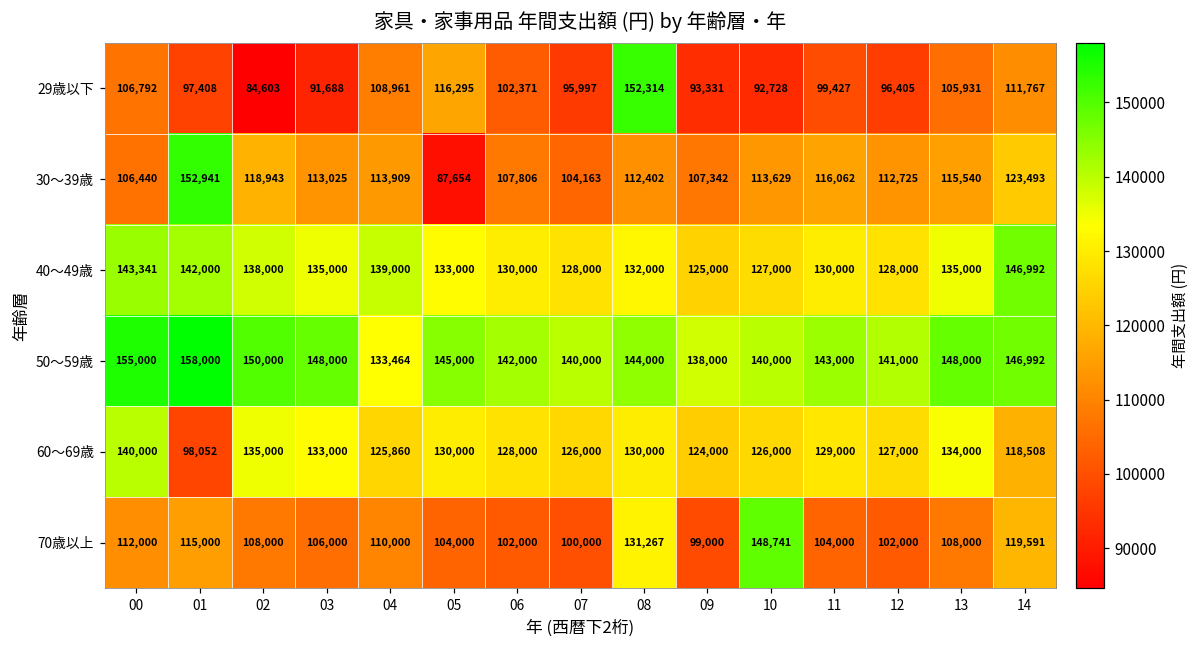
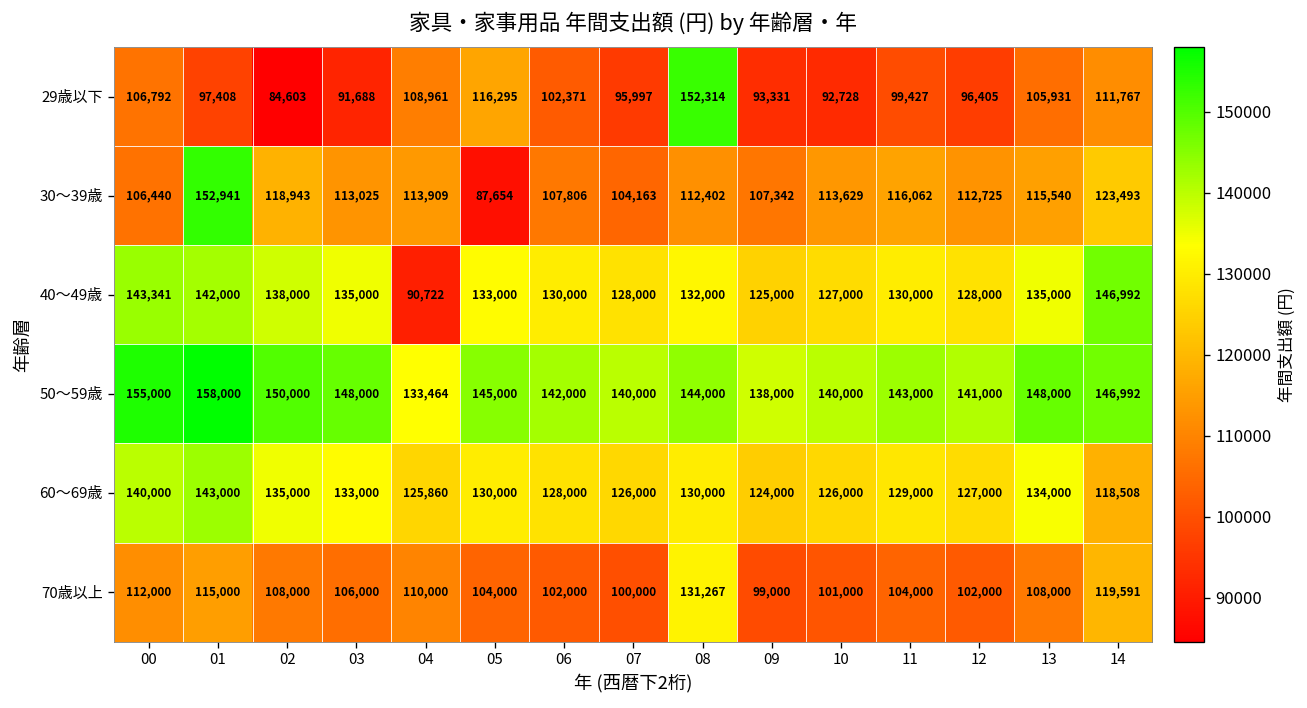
  {
    "29歳以下": {
      "00": "106,792",
      "01": "97,408",
      "02": "84,603",
      "03": "91,688",
      "04": "108,961",
      "05": "116,295",
      "06": "102,371",
      "07": "95,997",
      "08": "152,314",
      "09": "93,331",
      "10": "92,728",
      "11": "99,427",
      "12": "96,405",
      "13": "105,931",
      "14": "111,767"
    },
    "30～39歳": {
      "00": "106,440",
      "01": "152,941",
      "02": "118,943",
      "03": "113,025",
      "04": "113,909",
      "05": "87,654",
      "06": "107,806",
      "07": "104,163",
      "08": "112,402",
      "09": "107,342",
      "10": "113,629",
      "11": "116,062",
      "12": "112,725",
      "13": "115,540",
      "14": "123,493"
    },
    "40～49歳": {
      "00": "143,341",
      "01": "142,000",
      "02": "138,000",
      "03": "135,000",
-     "04": "139,000",
+     "04": "90,722",
      "05": "133,000",
      "06": "130,000",
      "07": "128,000",
      "08": "132,000",
      "09": "125,000",
      "10": "127,000",
      "11": "130,000",
      "12": "128,000",
      "13": "135,000",
      "14": "146,992"
    },
    "50～59歳": {
      "00": "155,000",
      "01": "158,000",
      "02": "150,000",
      "03": "148,000",
      "04": "133,464",
      "05": "145,000",
      "06": "142,000",
      "07": "140,000",
      "08": "144,000",
      "09": "138,000",
      "10": "140,000",
      "11": "143,000",
      "12": "141,000",
      "13": "148,000",
      "14": "146,992"
    },
    "60～69歳": {
      "00": "140,000",
-     "01": "98,052",
+     "01": "143,000",
      "02": "135,000",
      "03": "133,000",
      "04": "125,860",
      "05": "130,000",
      "06": "128,000",
      "07": "126,000",
      "08": "130,000",
      "09": "124,000",
      "10": "126,000",
      "11": "129,000",
      "12": "127,000",
      "13": "134,000",
      "14": "118,508"
    },
    "70歳以上": {
      "00": "112,000",
      "01": "115,000",
      "02": "108,000",
      "03": "106,000",
      "04": "110,000",
      "05": "104,000",
      "06": "102,000",
      "07": "100,000",
      "08": "131,267",
      "09": "99,000",
-     "10": "148,741",
+     "10": "101,000",
      "11": "104,000",
      "12": "102,000",
      "13": "108,000",
      "14": "119,591"
    }
  }
